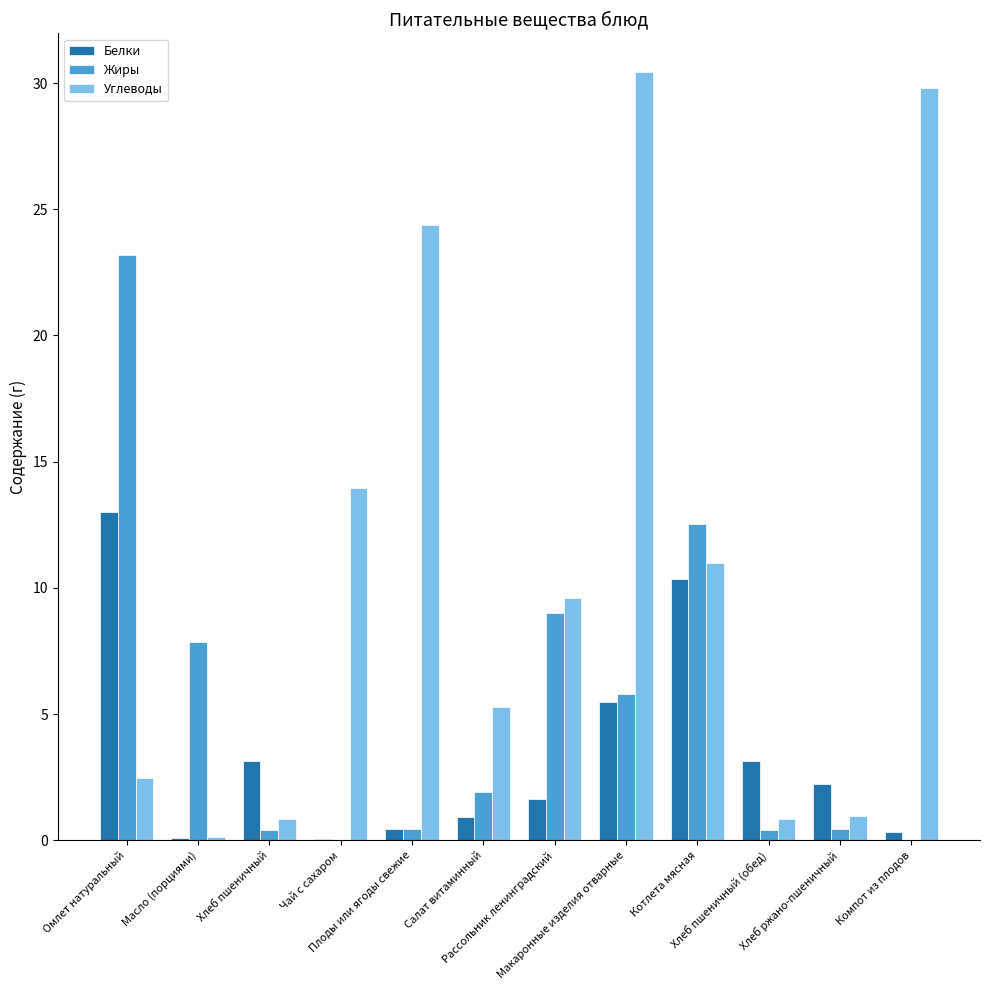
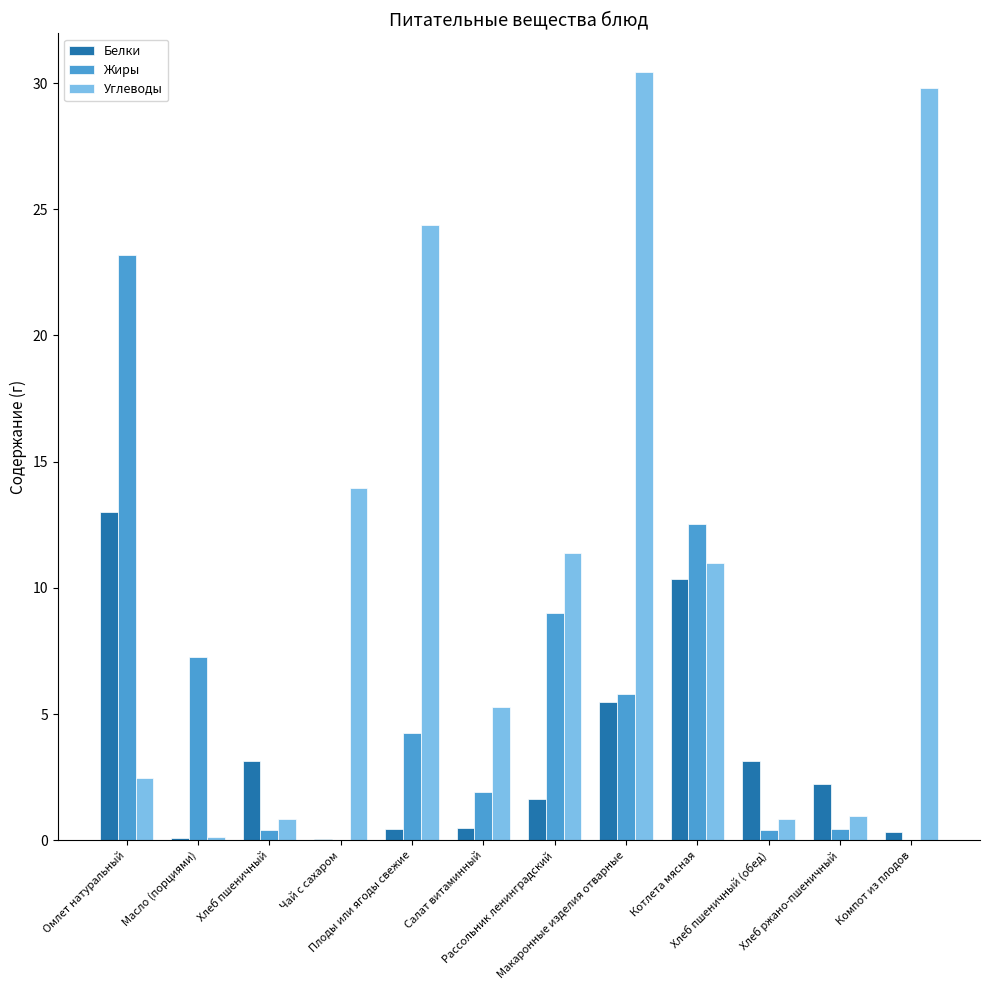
  {
    "Белки": {
      "Омлет натуральный": 13.0,
      "Хлеб пшеничный": 3.2,
      "Плоды или ягоды свежие": 0.4,
-     "Салат витаминный": 0.9,
+     "Салат витаминный": 0.5,
      "Рассольник ленинградский": 1.6,
      "Макаронные изделия отварные": 5.5,
      "Котлета мясная": 10.3,
      "Хлеб пшеничный (обед)": 3.2,
      "Хлеб ржано-пшеничный": 2.2,
      "Компот из плодов": 0.3
    },
    "Жиры": {
      "Омлет натуральный": 23.2,
-     "Масло (порциями)": 7.9,
+     "Масло (порциями)": 7.3,
      "Хлеб пшеничный": 0.4,
-     "Плоды или ягоды свежие": 0.4,
+     "Плоды или ягоды свежие": 4.3,
      "Салат витаминный": 1.9,
      "Рассольник ленинградский": 9.0,
      "Макаронные изделия отварные": 5.8,
      "Котлета мясная": 12.5,
      "Хлеб пшеничный (обед)": 0.4,
      "Хлеб ржано-пшеничный": 0.4
    },
    "Углеводы": {
      "Омлет натуральный": 2.5,
      "Масло (порциями)": 0.1,
      "Хлеб пшеничный": 0.8,
      "Чай с сахаром": 14.0,
      "Плоды или ягоды свежие": 24.4,
      "Салат витаминный": 5.3,
-     "Рассольник ленинградский": 9.6,
+     "Рассольник ленинградский": 11.4,
      "Макаронные изделия отварные": 30.5,
      "Котлета мясная": 11.0,
      "Хлеб пшеничный (обед)": 0.8,
      "Хлеб ржано-пшеничный": 1.0,
      "Компот из плодов": 29.8
    }
  }
